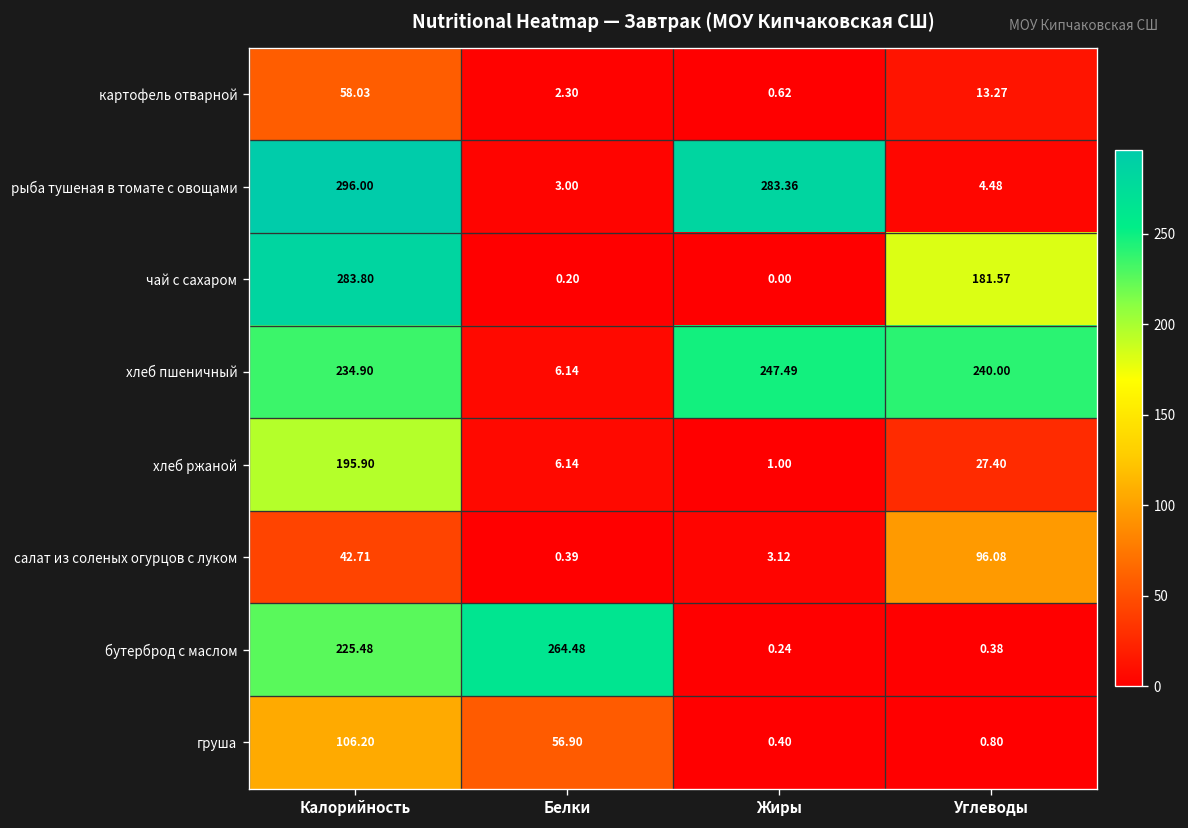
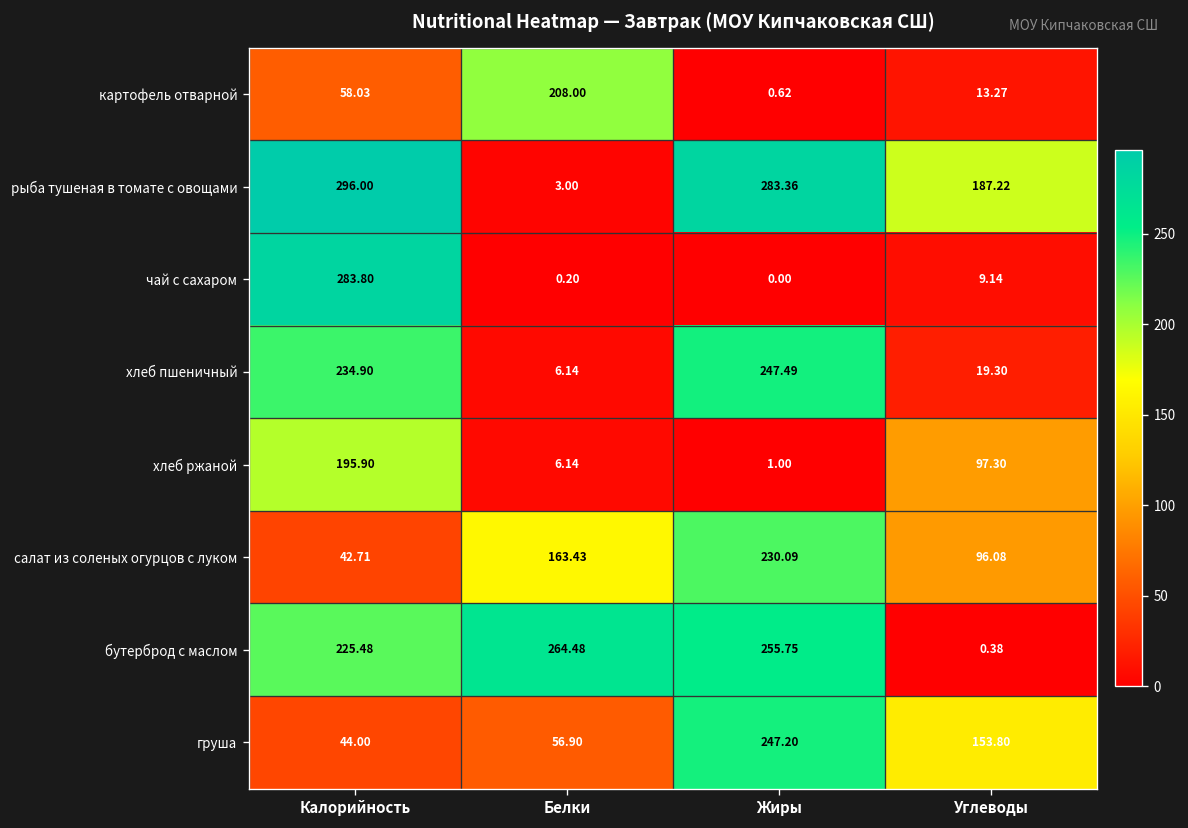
  {
    "картофель отварной": {
      "Калорийность": 58.03,
-     "Белки": 2.30,
+     "Белки": 208.00,
      "Жиры": 0.62,
      "Углеводы": 13.27
    },
    "рыба тушеная в томате с овощами": {
      "Калорийность": 296.00,
      "Белки": 3.00,
      "Жиры": 283.36,
-     "Углеводы": 4.48
+     "Углеводы": 187.22
    },
    "чай с сахаром": {
      "Калорийность": 283.80,
      "Белки": 0.20,
      "Жиры": 0.00,
-     "Углеводы": 181.57
+     "Углеводы": 9.14
    },
    "хлеб пшеничный": {
      "Калорийность": 234.90,
      "Белки": 6.14,
      "Жиры": 247.49,
-     "Углеводы": 240.00
+     "Углеводы": 19.30
    },
    "хлеб ржаной": {
      "Калорийность": 195.90,
      "Белки": 6.14,
      "Жиры": 1.00,
-     "Углеводы": 27.40
+     "Углеводы": 97.30
    },
    "салат из соленых огурцов с луком": {
      "Калорийность": 42.71,
-     "Белки": 0.39,
-     "Жиры": 3.12,
+     "Белки": 163.43,
+     "Жиры": 230.09,
      "Углеводы": 96.08
    },
    "бутерброд с маслом": {
      "Калорийность": 225.48,
      "Белки": 264.48,
-     "Жиры": 0.24,
+     "Жиры": 255.75,
      "Углеводы": 0.38
    },
    "груша": {
-     "Калорийность": 106.20,
+     "Калорийность": 44.00,
      "Белки": 56.90,
-     "Жиры": 0.40,
-     "Углеводы": 0.80
+     "Жиры": 247.20,
+     "Углеводы": 153.80
    }
  }
